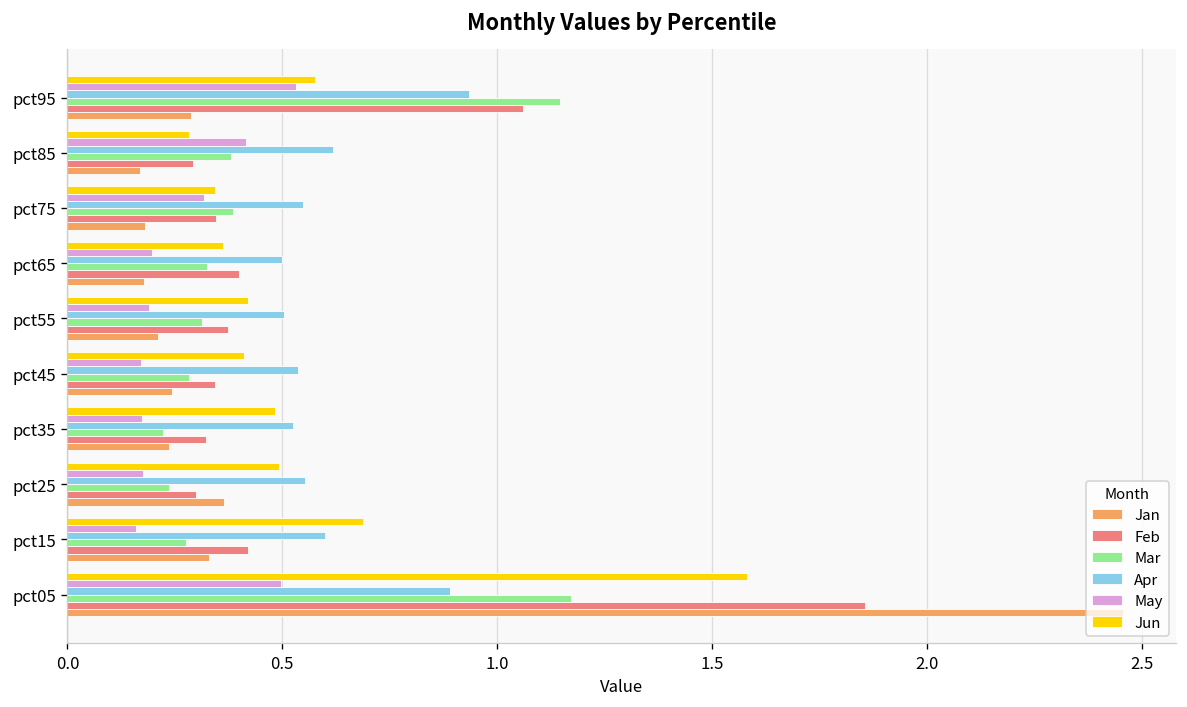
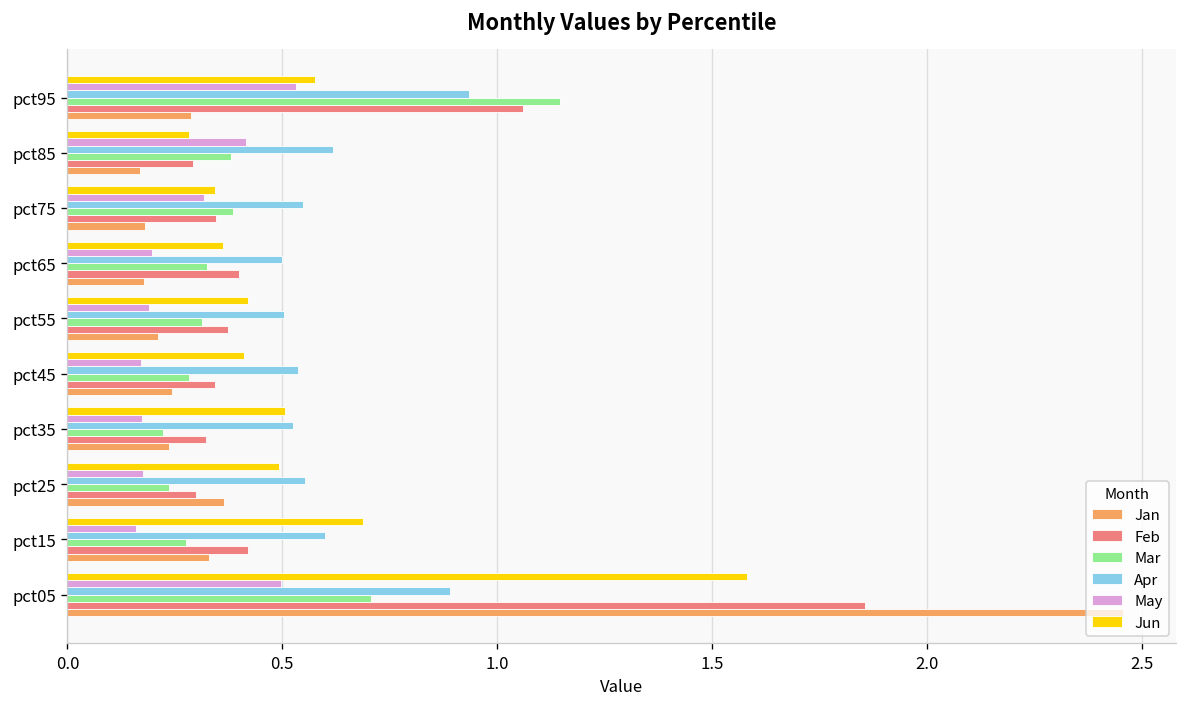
  {
    "Mar": {
      "pct95": 1.15,
      "pct85": 0.38,
      "pct75": 0.39,
      "pct65": 0.33,
      "pct55": 0.31,
      "pct45": 0.28,
      "pct35": 0.22,
      "pct25": 0.24,
      "pct15": 0.28,
-     "pct05": 1.17
+     "pct05": 0.71
    },
    "Apr": {
      "pct95": 0.94,
      "pct85": 0.62,
      "pct75": 0.55,
      "pct65": 0.50,
      "pct55": 0.50,
      "pct45": 0.54,
      "pct35": 0.52,
      "pct25": 0.55,
      "pct15": 0.60,
      "pct05": 0.89
    },
    "May": {
      "pct95": 0.53,
      "pct85": 0.42,
      "pct75": 0.32,
      "pct65": 0.20,
      "pct55": 0.19,
      "pct45": 0.17,
      "pct35": 0.17,
      "pct25": 0.17,
      "pct15": 0.16,
      "pct05": 0.50
    },
    "Jun": {
      "pct95": 0.58,
      "pct85": 0.28,
      "pct75": 0.34,
      "pct65": 0.36,
      "pct55": 0.42,
      "pct45": 0.41,
-     "pct35": 0.48,
+     "pct35": 0.51,
      "pct25": 0.49,
      "pct15": 0.69,
      "pct05": 1.58
    }
  }
